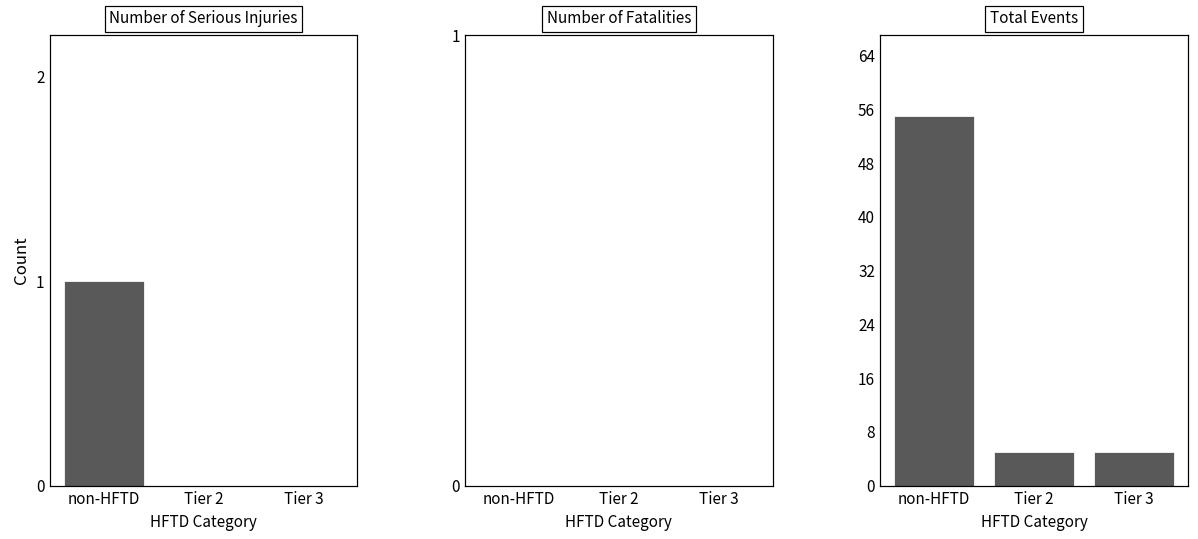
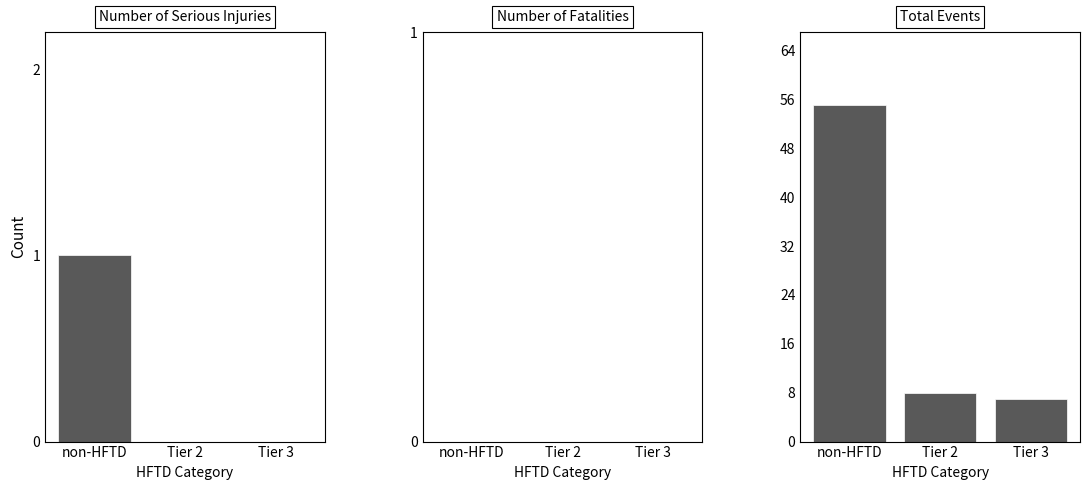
  {
    "Number of Serious Injuries": {
      "non-HFTD": 1.00,
      "Tier 2": 0.00,
      "Tier 3": 0.00
    },
    "Number of Fatalities": {
      "non-HFTD": 0.00,
      "Tier 2": 0.00,
      "Tier 3": 0.00
    },
    "Total Events": {
      "non-HFTD": 55,
-     "Tier 2": 5,
-     "Tier 3": 5
+     "Tier 2": 8,
+     "Tier 3": 7
    }
  }
